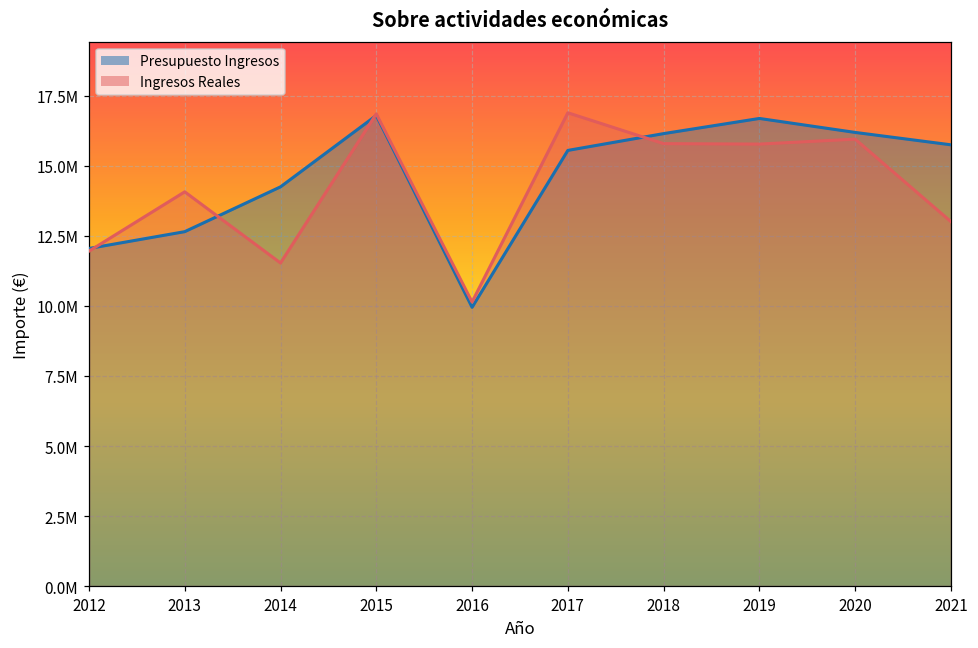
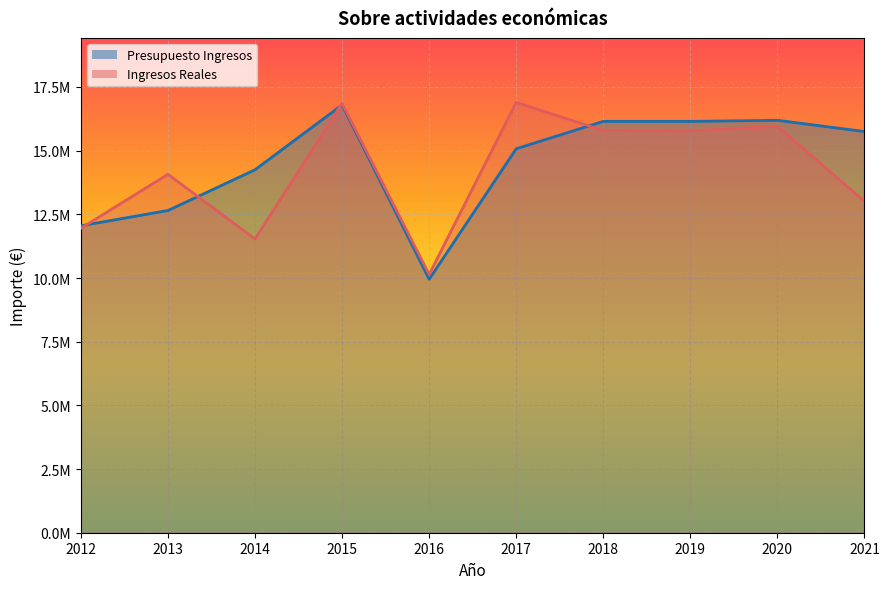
  {
    "Presupuesto Ingresos": {
      "2013": 12700000,
      "2014": 14300000,
      "2016": 10000000,
-     "2017": 15600000,
+     "2017": 15100000,
      "2018": 16200000,
-     "2019": 16700000,
+     "2019": 16200000,
      "2020": 16200000,
      "2021": 15800000
    },
    "Ingresos Reales": {
      "2013": 14100000,
      "2014": 11500000,
      "2016": 10100000,
      "2017": 16900000,
      "2018": 15800000,
      "2019": 15800000,
      "2020": 16000000,
      "2021": 13000000
    }
  }
